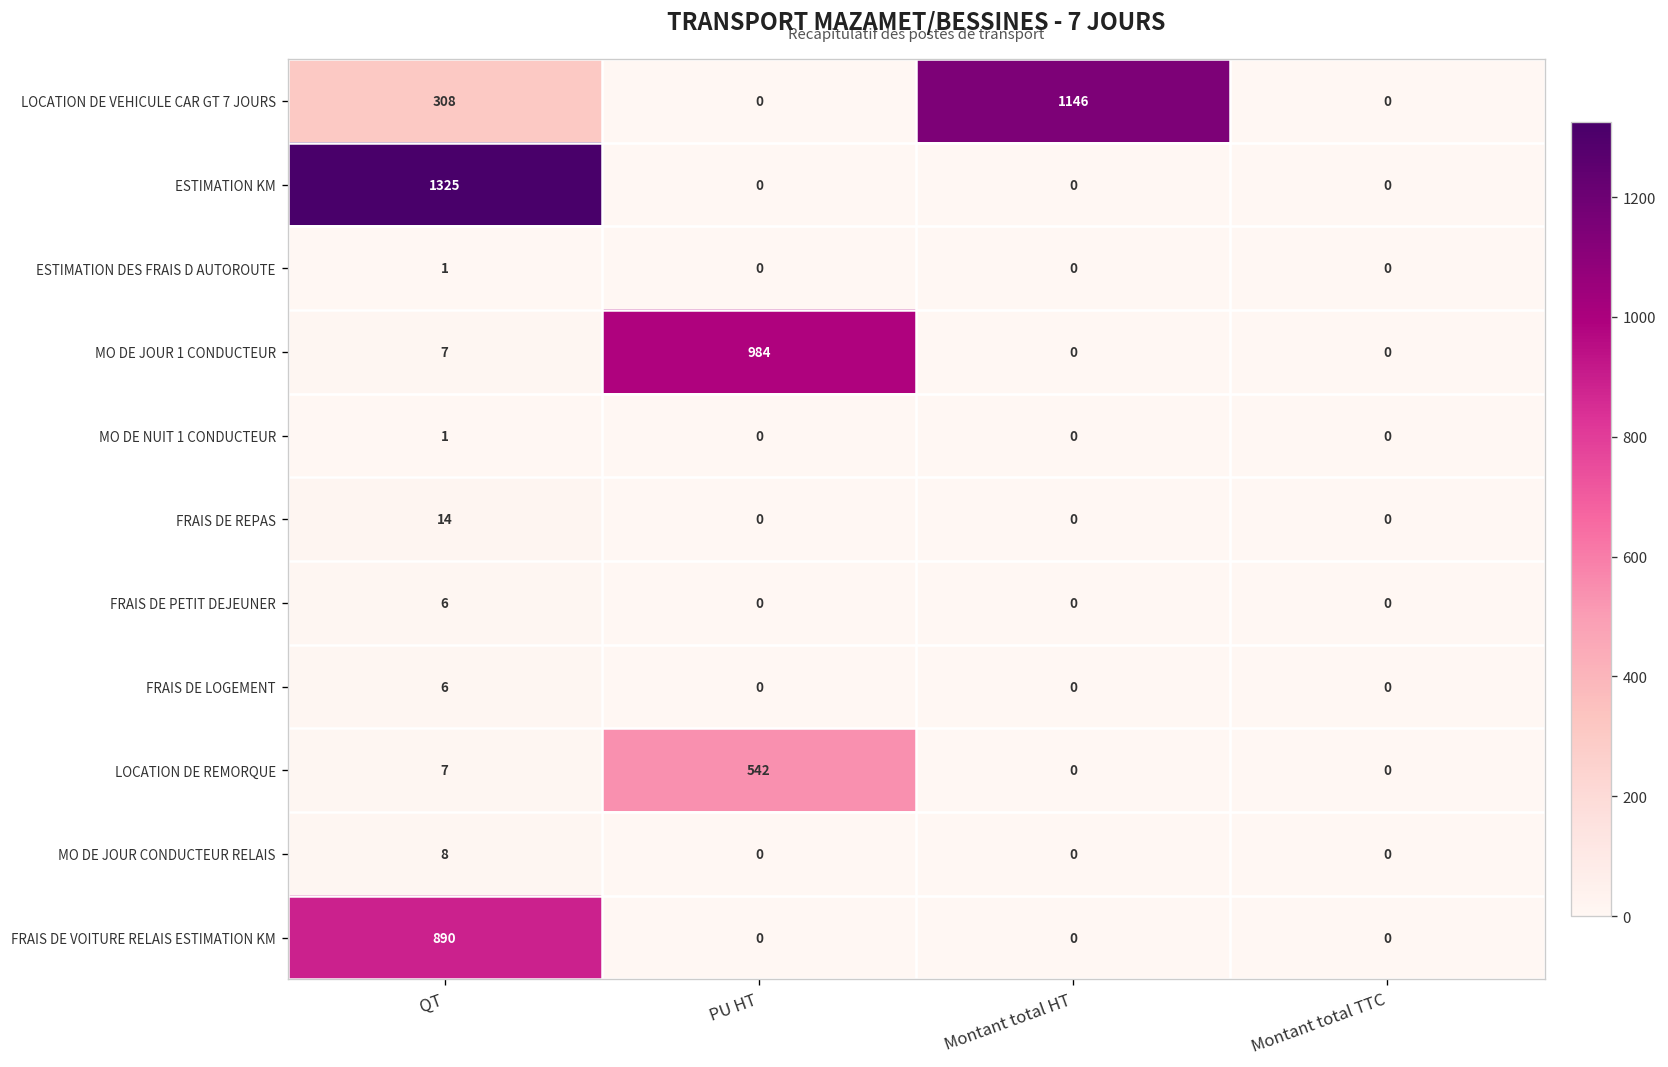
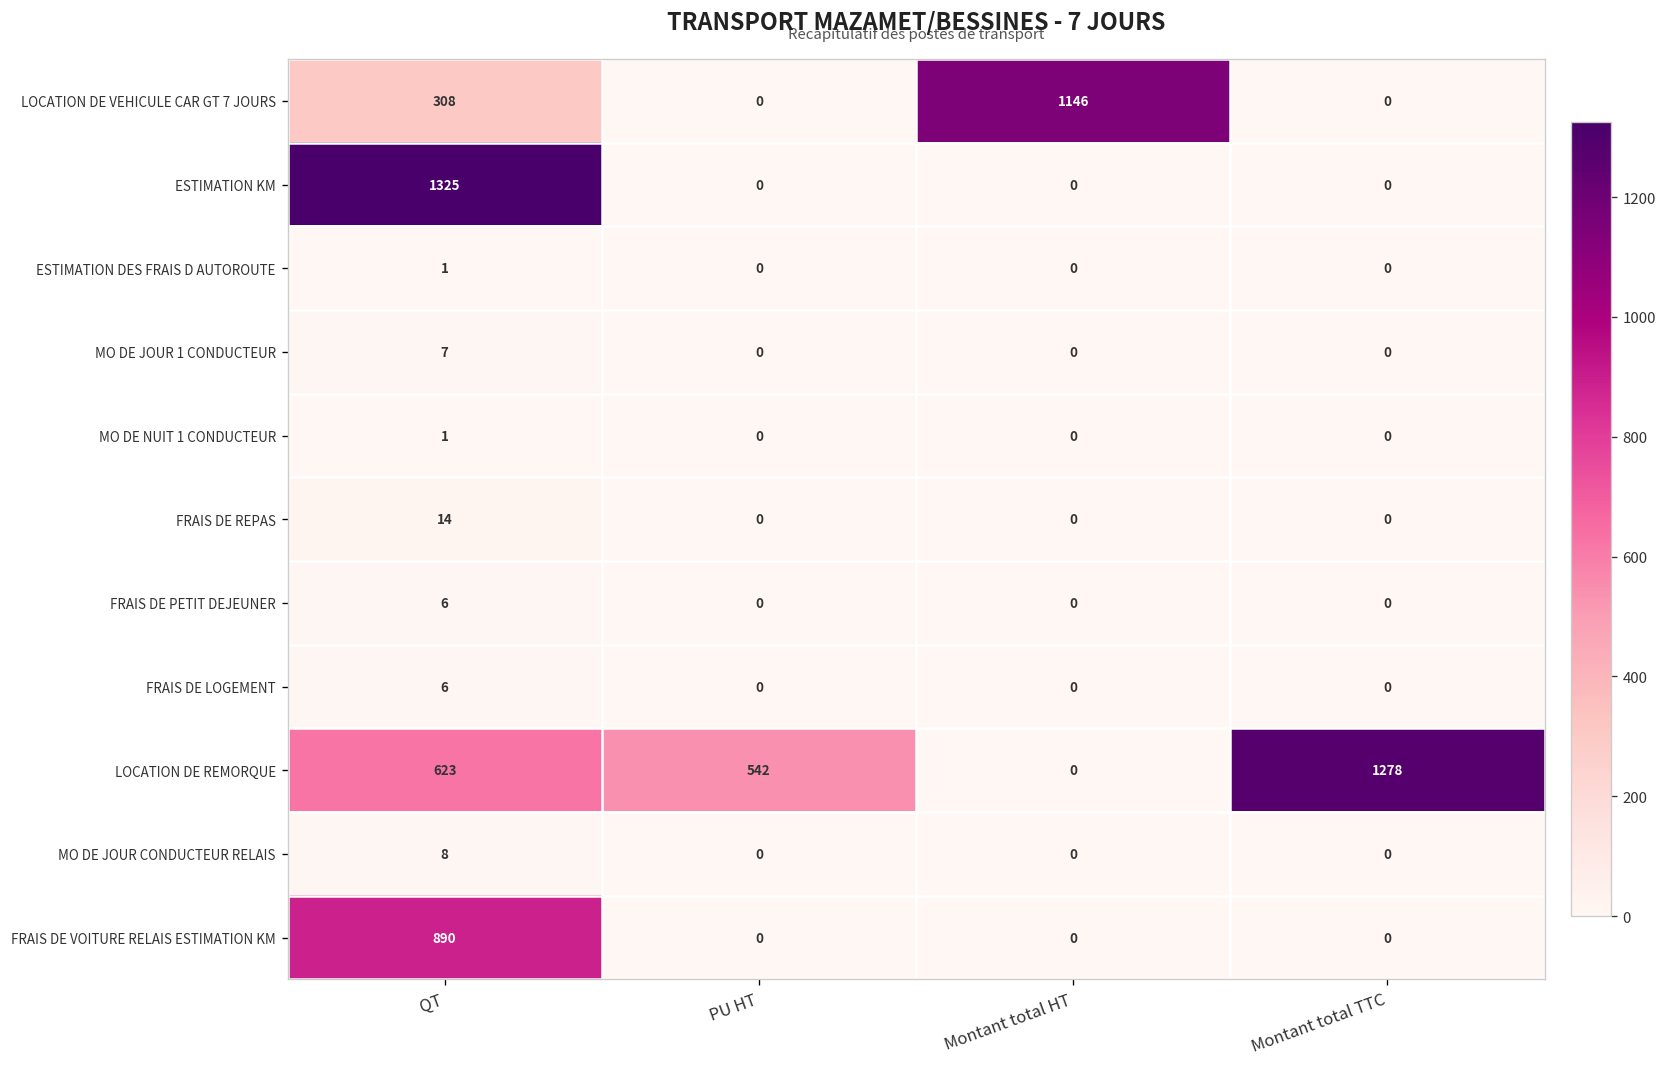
  {
    "LOCATION DE VEHICULE CAR GT 7 JOURS": {
      "QT": 308,
      "PU HT": 0,
      "Montant total HT": 1146,
      "Montant total TTC": 0
    },
    "ESTIMATION KM": {
      "QT": 1325,
      "PU HT": 0,
      "Montant total HT": 0,
      "Montant total TTC": 0
    },
    "ESTIMATION DES FRAIS D AUTOROUTE": {
      "QT": 1,
      "PU HT": 0,
      "Montant total HT": 0,
      "Montant total TTC": 0
    },
    "MO DE JOUR 1 CONDUCTEUR": {
      "QT": 7,
-     "PU HT": 984,
+     "PU HT": 0,
      "Montant total HT": 0,
      "Montant total TTC": 0
    },
    "MO DE NUIT 1 CONDUCTEUR": {
      "QT": 1,
      "PU HT": 0,
      "Montant total HT": 0,
      "Montant total TTC": 0
    },
    "FRAIS DE REPAS": {
      "QT": 14,
      "PU HT": 0,
      "Montant total HT": 0,
      "Montant total TTC": 0
    },
    "FRAIS DE PETIT DEJEUNER": {
      "QT": 6,
      "PU HT": 0,
      "Montant total HT": 0,
      "Montant total TTC": 0
    },
    "FRAIS DE LOGEMENT": {
      "QT": 6,
      "PU HT": 0,
      "Montant total HT": 0,
      "Montant total TTC": 0
    },
    "LOCATION DE REMORQUE": {
-     "QT": 7,
+     "QT": 623,
      "PU HT": 542,
      "Montant total HT": 0,
-     "Montant total TTC": 0
+     "Montant total TTC": 1278
    },
    "MO DE JOUR CONDUCTEUR RELAIS": {
      "QT": 8,
      "PU HT": 0,
      "Montant total HT": 0,
      "Montant total TTC": 0
    },
    "FRAIS DE VOITURE RELAIS ESTIMATION KM": {
      "QT": 890,
      "PU HT": 0,
      "Montant total HT": 0,
      "Montant total TTC": 0
    }
  }
